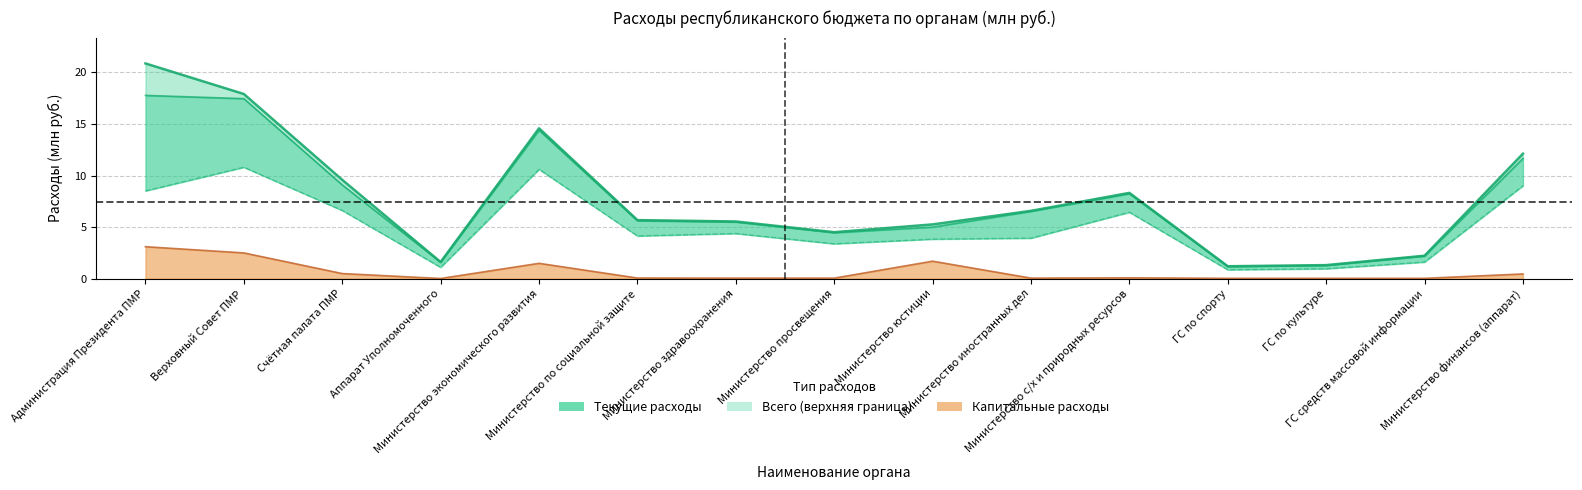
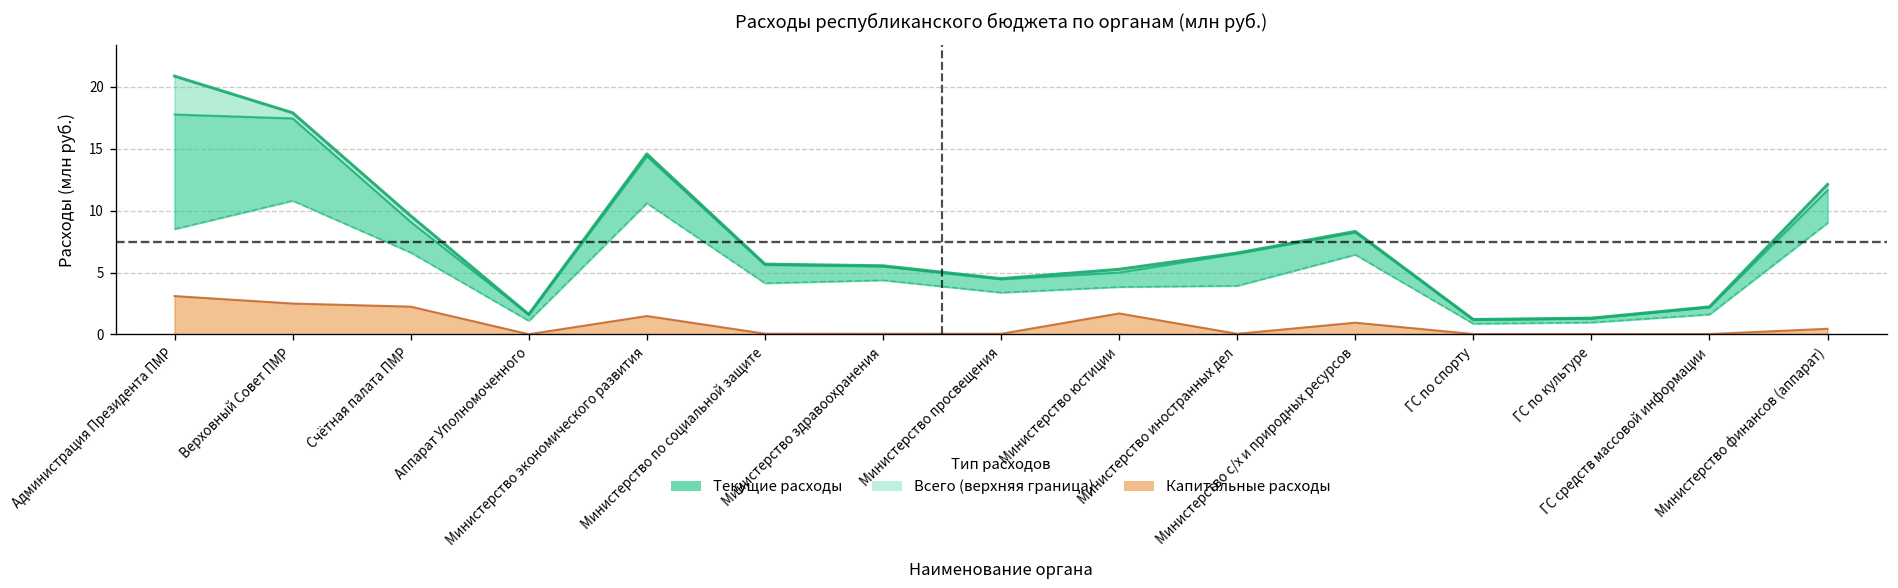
  {
    "Капитальные расходы": {
      "Администрация Президента ПМР": 3.1,
      "Верховный Совет ПМР": 2.5,
-     "Счётная палата ПМР": 0.5,
+     "Счётная палата ПМР": 2.2,
      "Аппарат Уполномоченного": 0.0,
      "Министерство экономического развития": 1.5,
      "Министерство по социальной защите": 0.1,
      "Министерство здравоохранения": 0.1,
      "Министерство просвещения": 0.1,
      "Министерство юстиции": 1.7,
      "Министерство иностранных дел": 0.1,
-     "Министерство с/х и природных ресурсов": 0.1,
+     "Министерство с/х и природных ресурсов": 0.9,
      "ГС по спорту": 0.0,
      "ГС по культуре": 0.0,
      "ГС средств массовой информации": 0.0,
      "Министерство финансов (аппарат)": 0.5
    }
  }
